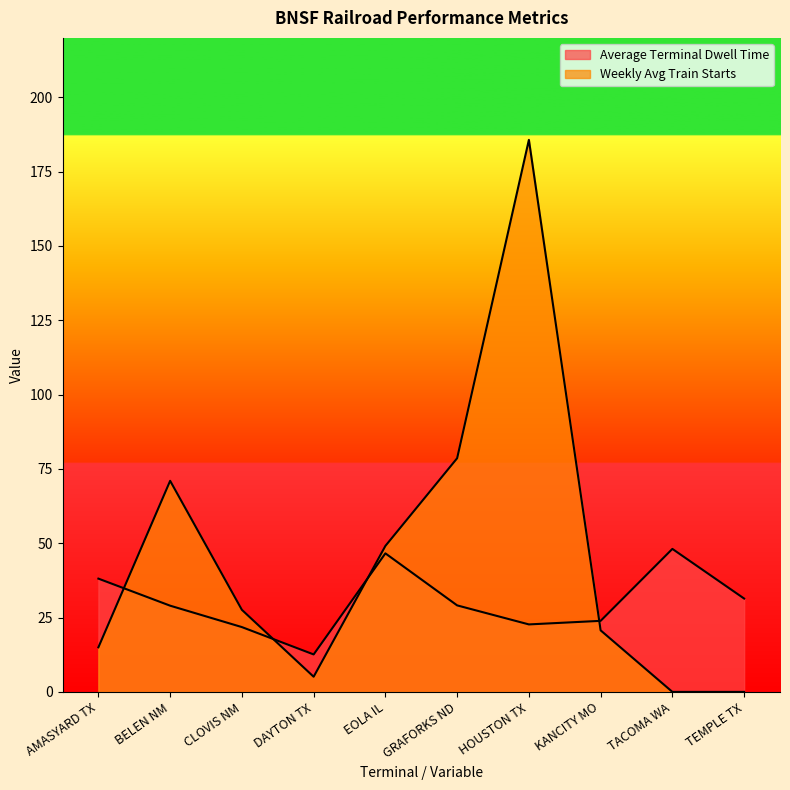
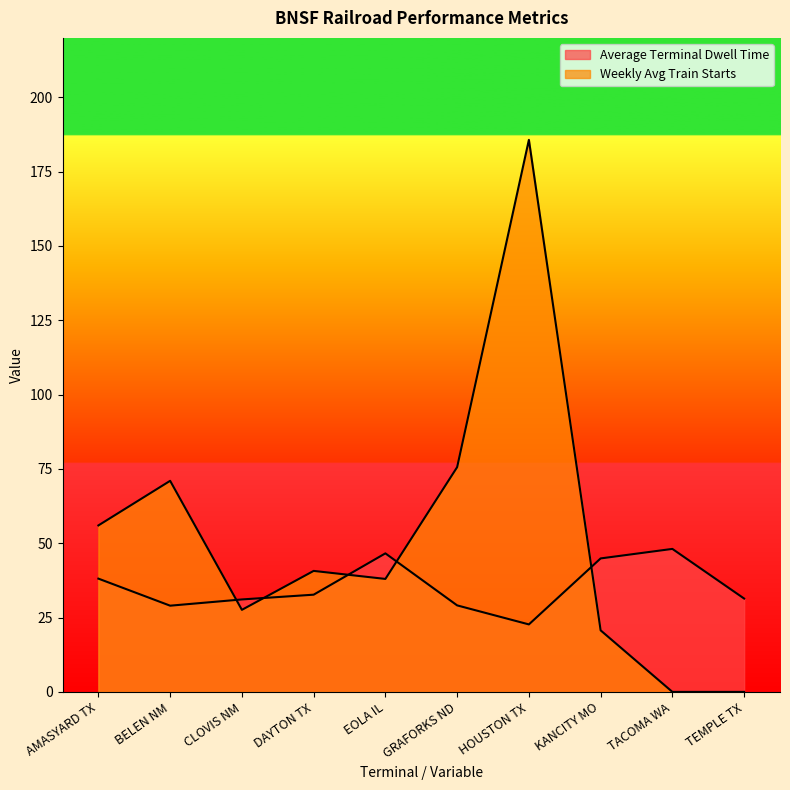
  {
    "Average Terminal Dwell Time": {
      "AMASYARD TX": 38,
      "BELEN NM": 29,
-     "CLOVIS NM": 22,
-     "DAYTON TX": 13,
+     "CLOVIS NM": 31,
+     "DAYTON TX": 33,
      "EOLA IL": 47,
      "GRAFORKS ND": 29,
      "HOUSTON TX": 23,
-     "KANCITY MO": 24,
+     "KANCITY MO": 45,
      "TACOMA WA": 48,
      "TEMPLE TX": 31
    },
    "Weekly Avg Train Starts": {
-     "AMASYARD TX": 15,
+     "AMASYARD TX": 56,
      "BELEN NM": 71,
      "CLOVIS NM": 28,
-     "DAYTON TX": 5,
-     "EOLA IL": 49,
-     "GRAFORKS ND": 79,
+     "DAYTON TX": 41,
+     "EOLA IL": 38,
+     "GRAFORKS ND": 76,
      "HOUSTON TX": 186,
      "KANCITY MO": 21,
      "TACOMA WA": 0,
      "TEMPLE TX": 0
    }
  }
